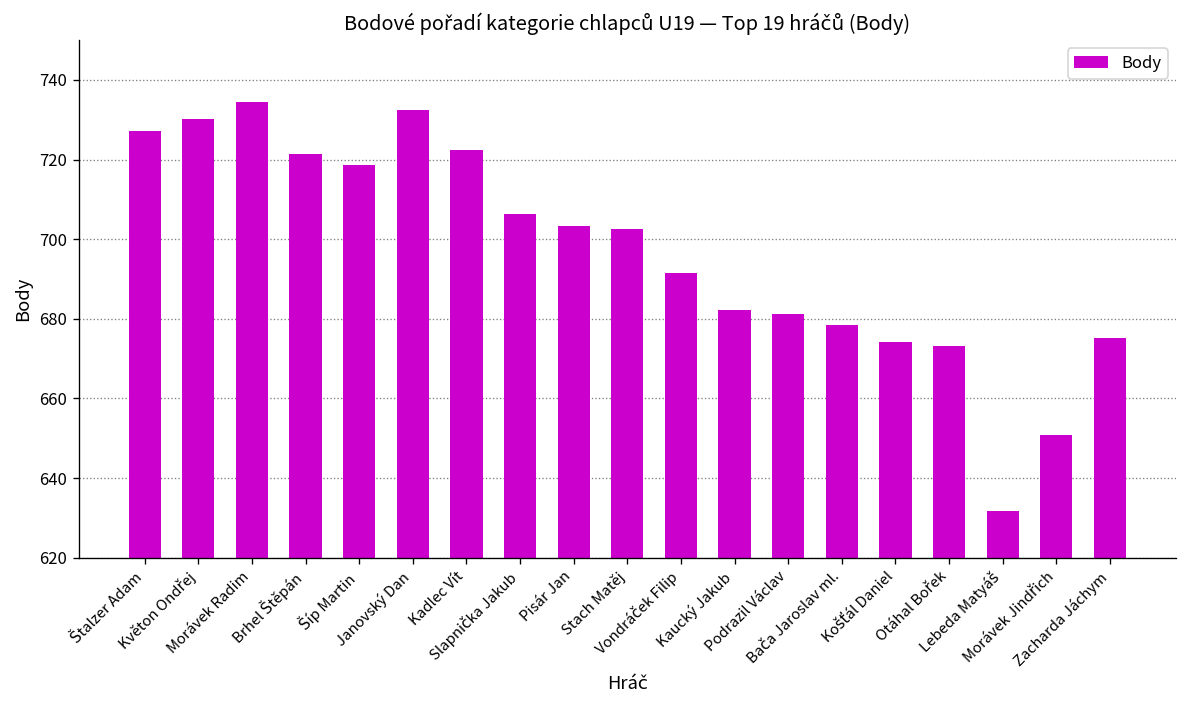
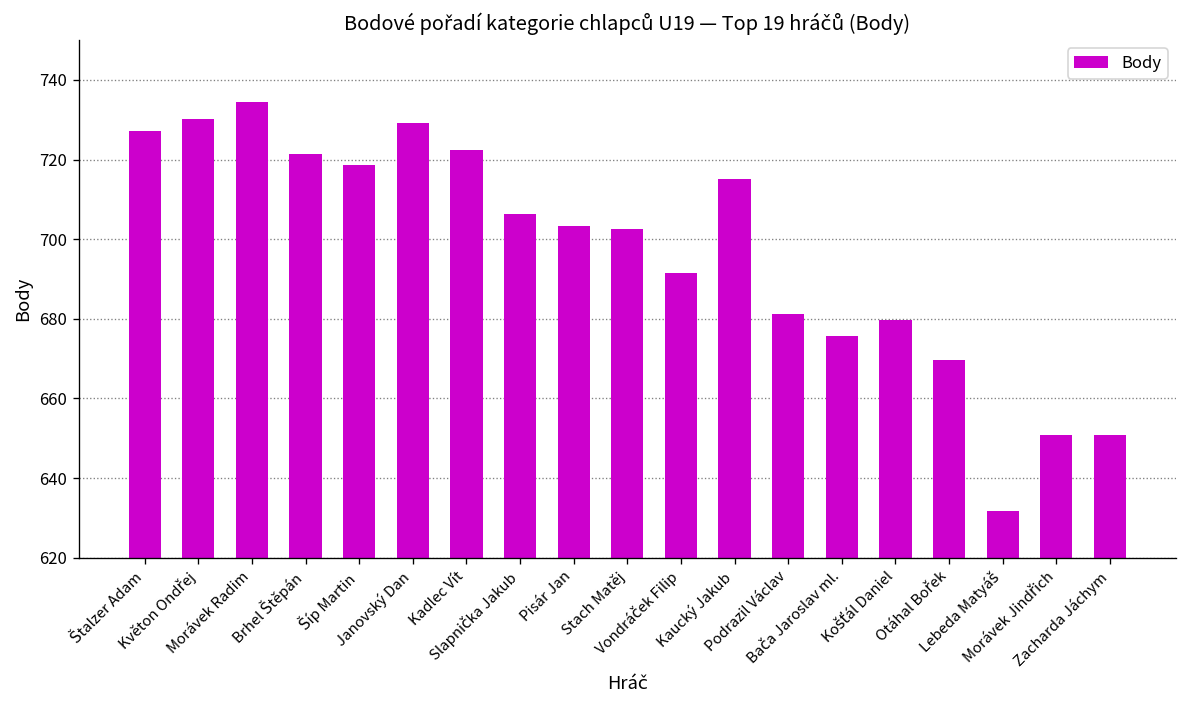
  {
    "Štalzer Adam": 727,
    "Květon Ondřej": 730,
    "Morávek Radim": 735,
    "Brhel Štěpán": 721,
    "Šíp Martin": 719,
-   "Janovský Dan": 732,
+   "Janovský Dan": 729,
    "Kadlec Vít": 723,
    "Slapnička Jakub": 706,
    "Pisár Jan": 703,
    "Stach Matěj": 703,
    "Vondráček Filip": 691,
-   "Kaucký Jakub": 682,
+   "Kaucký Jakub": 715,
    "Podrazil Václav": 681,
-   "Bača Jaroslav ml.": 678,
-   "Košťál Daniel": 674,
-   "Otáhal Bořek": 673,
+   "Bača Jaroslav ml.": 676,
+   "Košťál Daniel": 680,
+   "Otáhal Bořek": 670,
    "Lebeda Matyáš": 632,
    "Morávek Jindřich": 651,
-   "Zacharda Jáchym": 675
+   "Zacharda Jáchym": 651
  }
